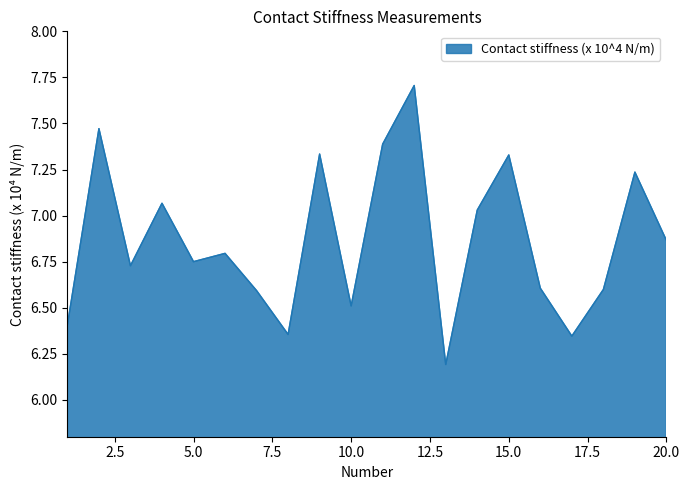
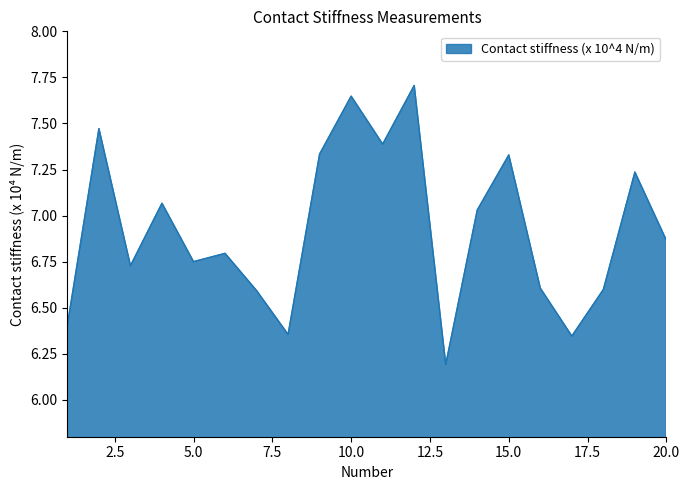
  {
    "5.0": 6.75,
-   "10.0": 6.51,
+   "10.0": 7.65,
    "15.0": 7.33,
    "20.0": 6.87
  }
